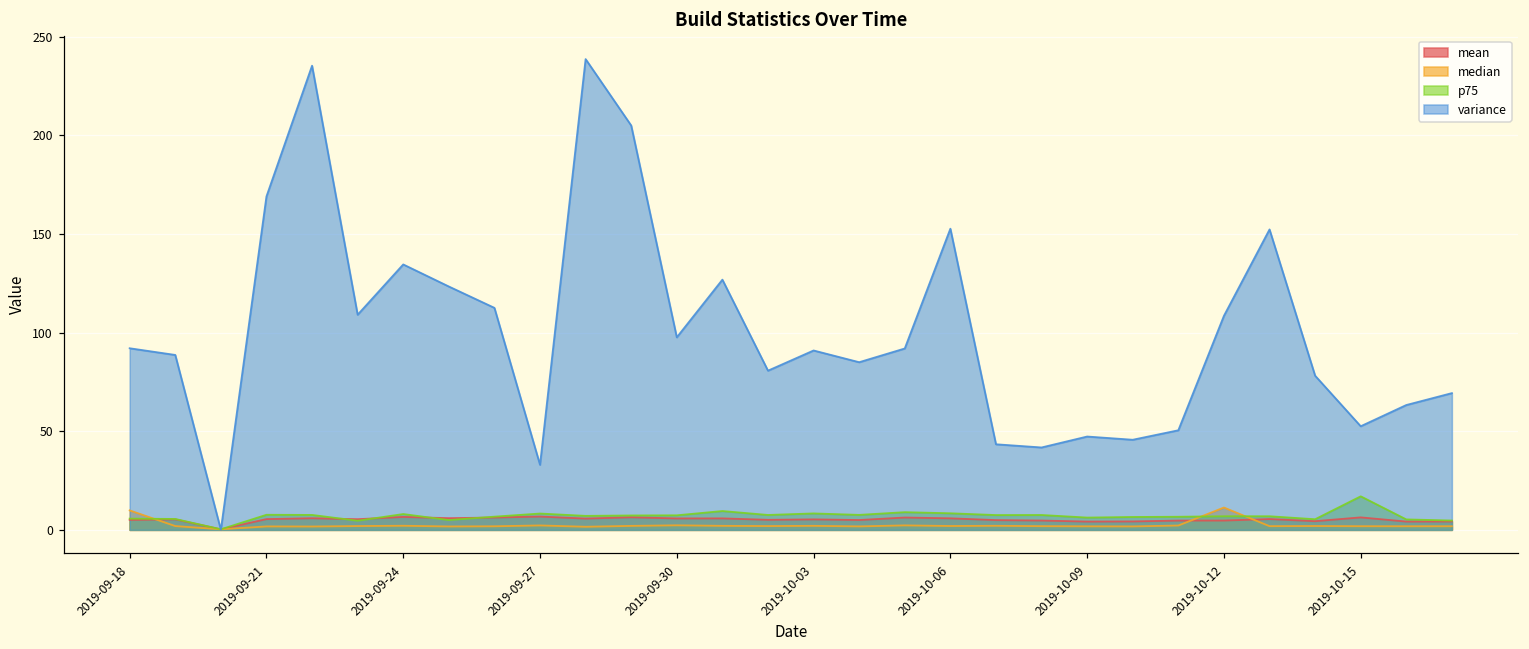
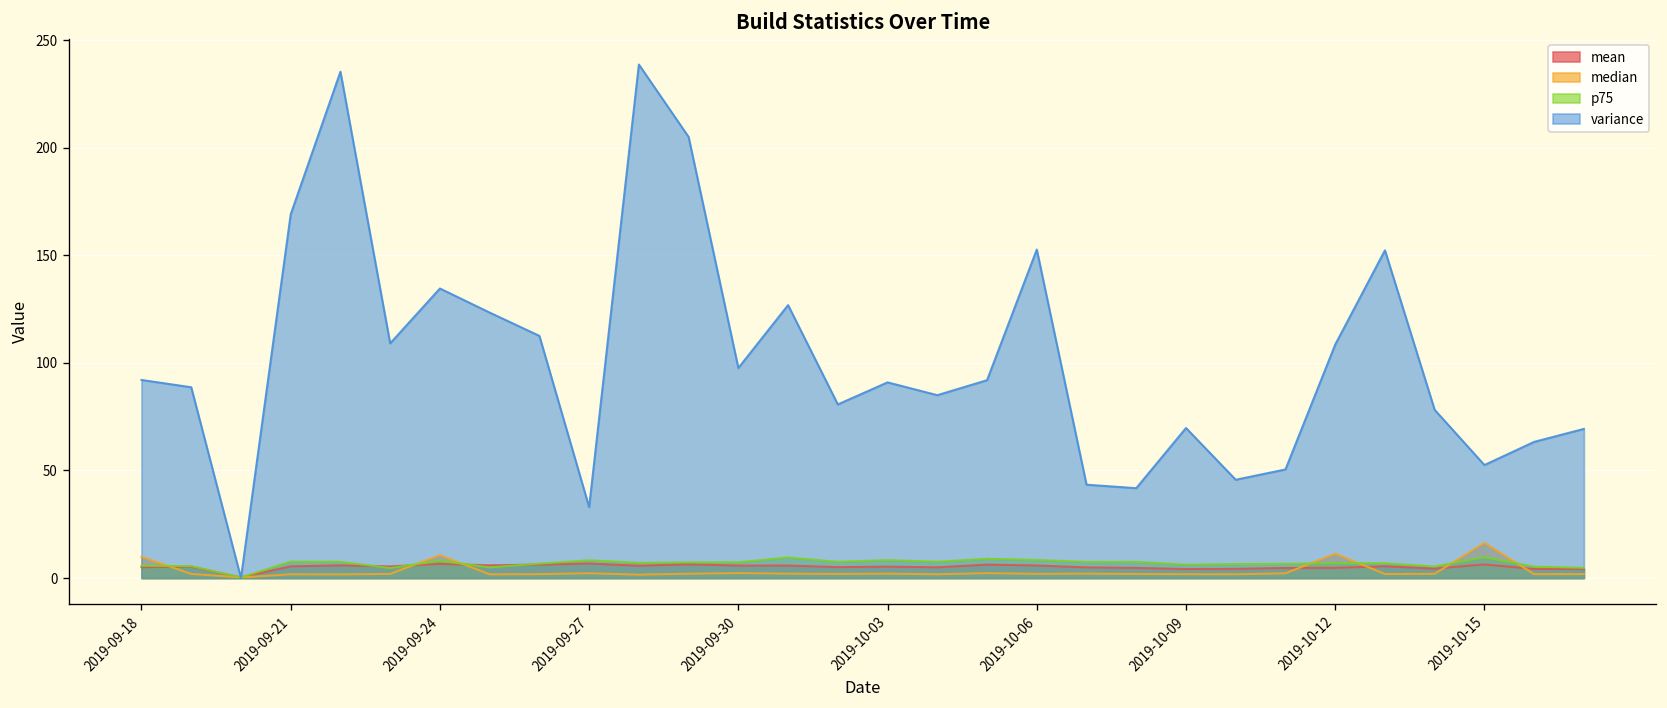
  {
    "mean": {
      "2019-09-21": 5,
      "2019-09-24": 7,
      "2019-09-27": 7,
      "2019-09-30": 6,
      "2019-10-03": 5,
      "2019-10-06": 6,
      "2019-10-09": 4,
      "2019-10-12": 5,
      "2019-10-15": 6
    },
    "median": {
      "2019-09-18": 10,
      "2019-09-21": 2,
-     "2019-09-24": 2,
+     "2019-09-24": 11,
      "2019-09-27": 2,
      "2019-09-30": 2,
      "2019-10-03": 2,
      "2019-10-06": 2,
      "2019-10-09": 2,
      "2019-10-12": 11,
-     "2019-10-15": 2
+     "2019-10-15": 16
    },
    "p75": {
      "2019-09-21": 8,
      "2019-09-24": 8,
      "2019-09-27": 8,
      "2019-09-30": 7,
      "2019-10-03": 8,
      "2019-10-06": 8,
      "2019-10-09": 6,
      "2019-10-12": 7,
-     "2019-10-15": 17
+     "2019-10-15": 10
    },
    "variance": {
      "2019-09-18": 92,
      "2019-09-21": 169,
      "2019-09-24": 135,
      "2019-09-27": 33,
      "2019-09-30": 98,
      "2019-10-03": 91,
      "2019-10-06": 153,
-     "2019-10-09": 47,
+     "2019-10-09": 70,
      "2019-10-12": 109,
      "2019-10-15": 53
    }
  }
